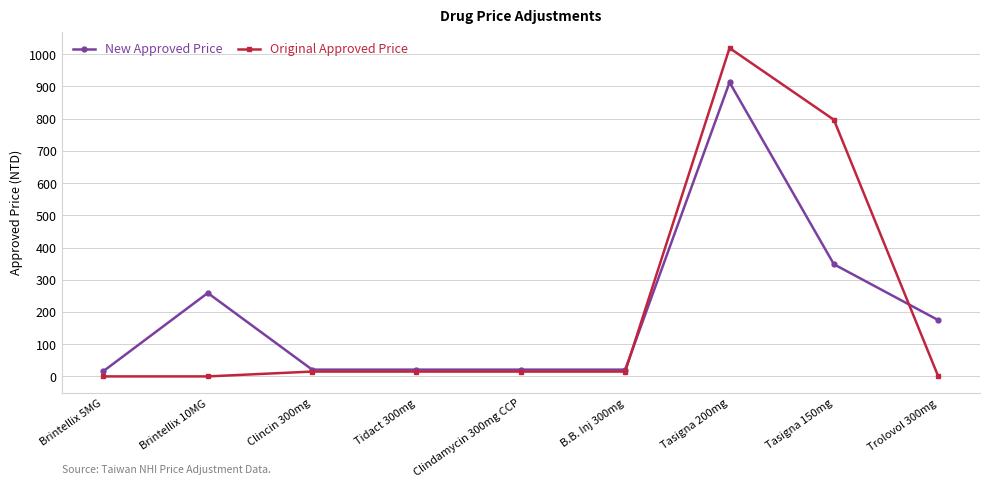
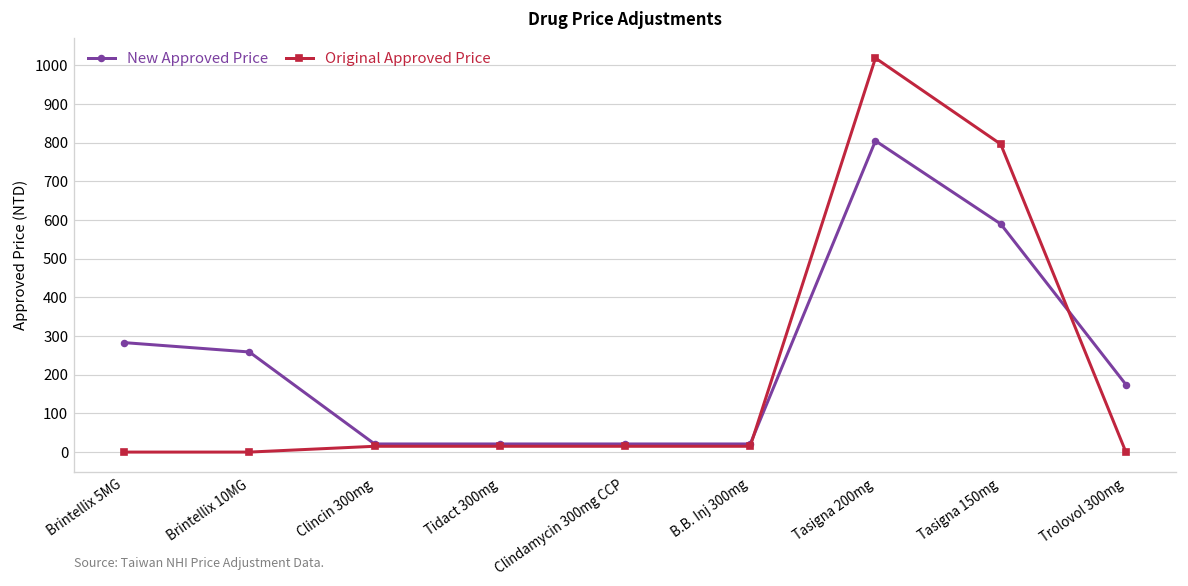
  {
    "New Approved Price": {
-     "Brintellix 5MG": 20,
+     "Brintellix 5MG": 280,
      "Brintellix 10MG": 260,
-     "Tasigna 200mg": 910,
-     "Tasigna 150mg": 350,
+     "Tasigna 200mg": 810,
+     "Tasigna 150mg": 590,
      "Trolovol 300mg": 170
    },
    "Original Approved Price": {
      "Brintellix 5MG": 0,
      "Brintellix 10MG": 0,
      "Tasigna 200mg": 1020,
      "Tasigna 150mg": 800,
      "Trolovol 300mg": 0
    }
  }
